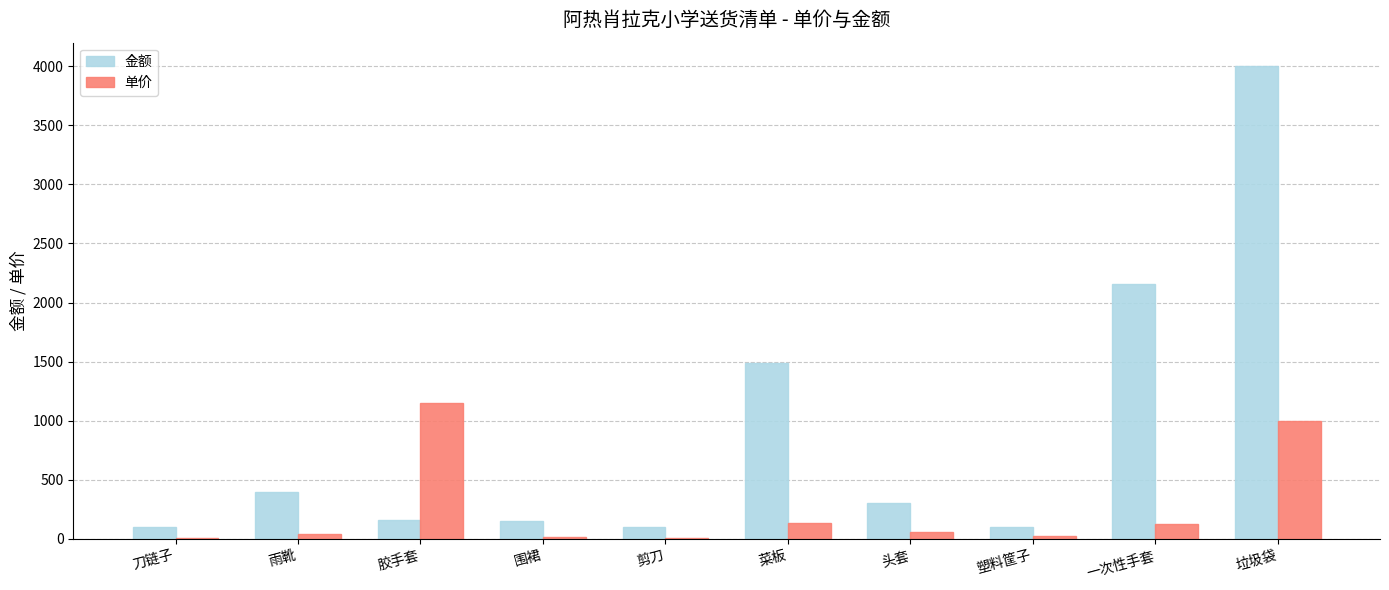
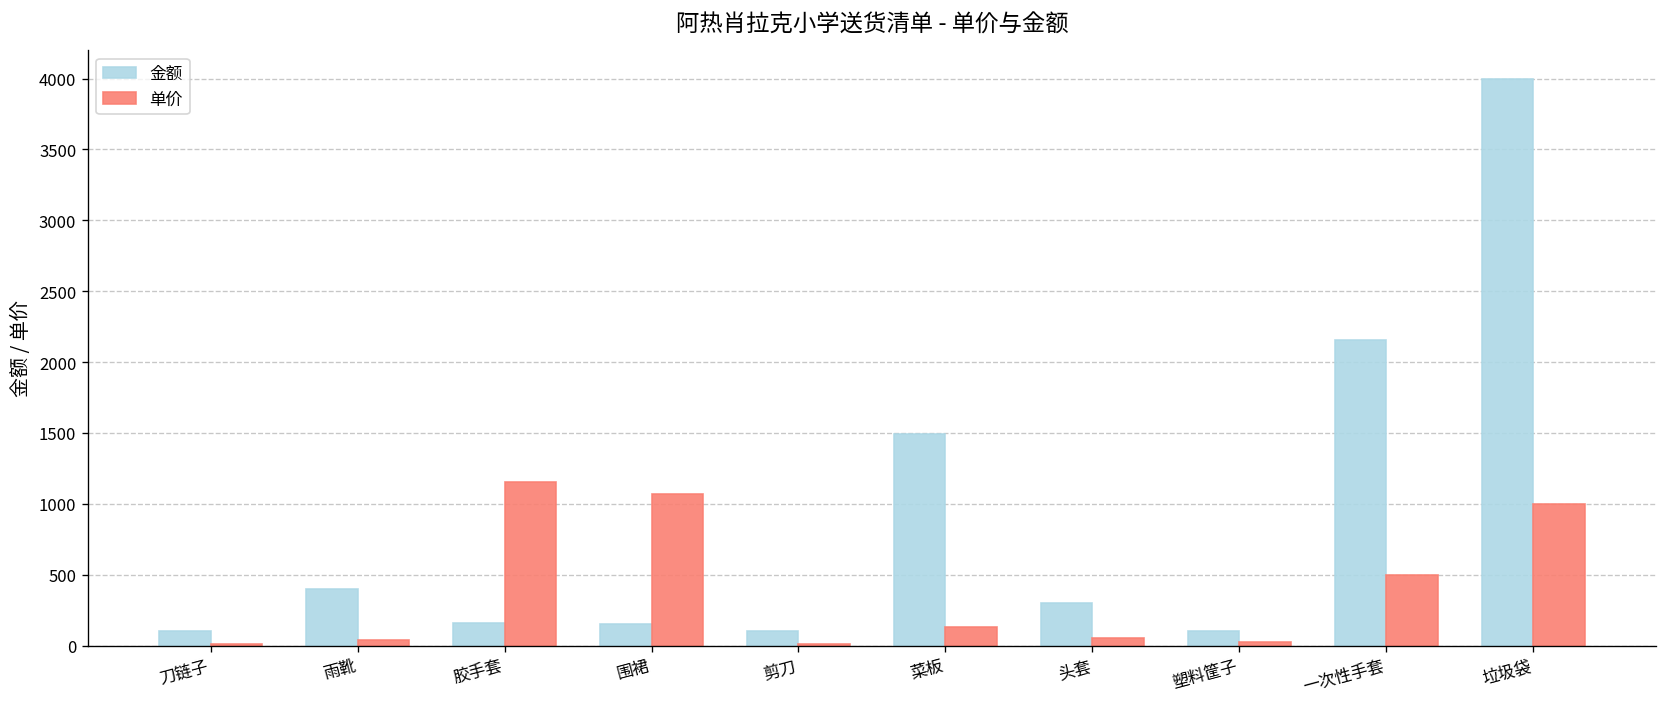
  {
    "金额": {
      "刀链子": 100,
      "雨靴": 400,
      "胶手套": 160,
      "围裙": 150,
      "剪刀": 100,
      "菜板": 1490,
      "头套": 300,
      "塑料筐子": 100,
      "一次性手套": 2150,
      "垃圾袋": 4000
    },
    "单价": {
      "雨靴": 40,
      "胶手套": 1150,
-     "围裙": 20,
+     "围裙": 1070,
      "菜板": 130,
      "头套": 60,
      "塑料筐子": 30,
-     "一次性手套": 130,
+     "一次性手套": 500,
      "垃圾袋": 1000
    }
  }
